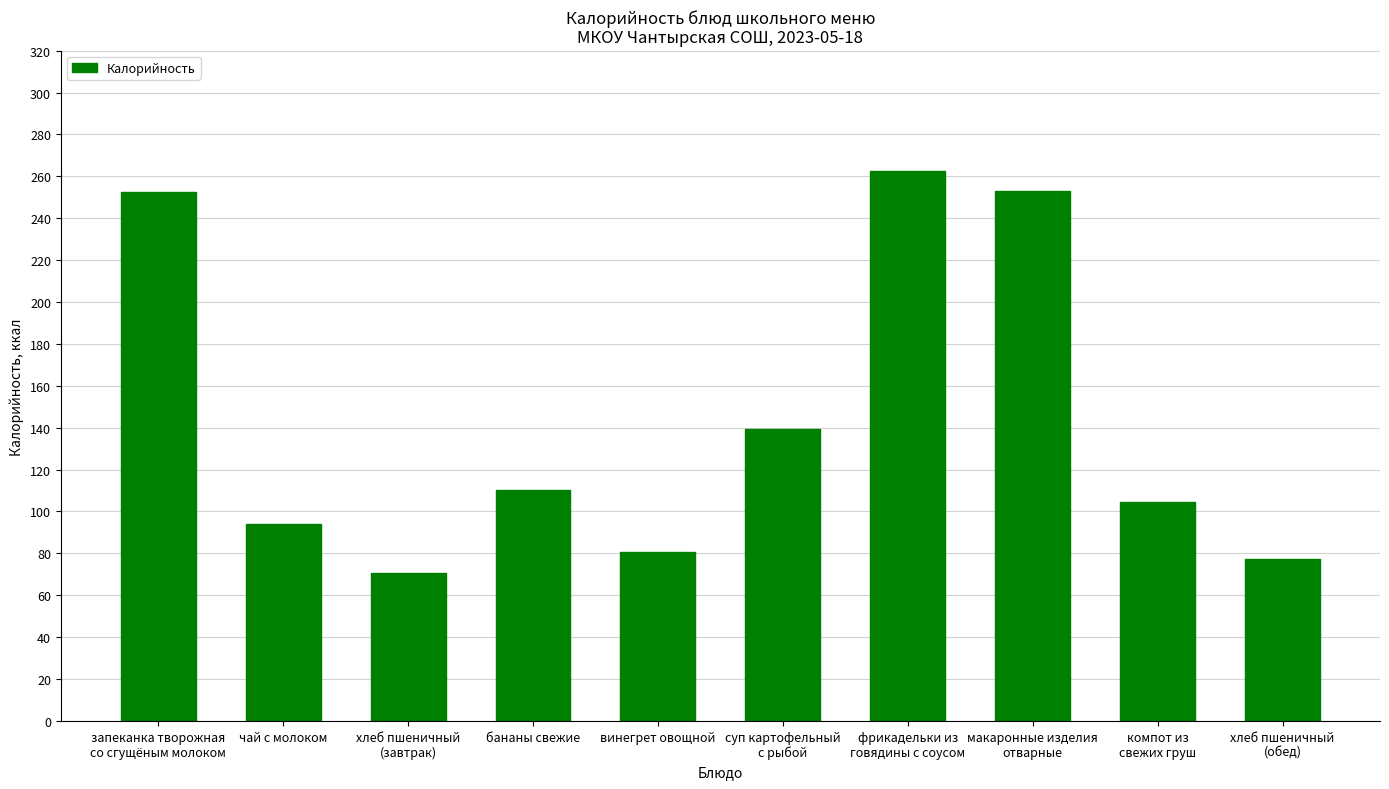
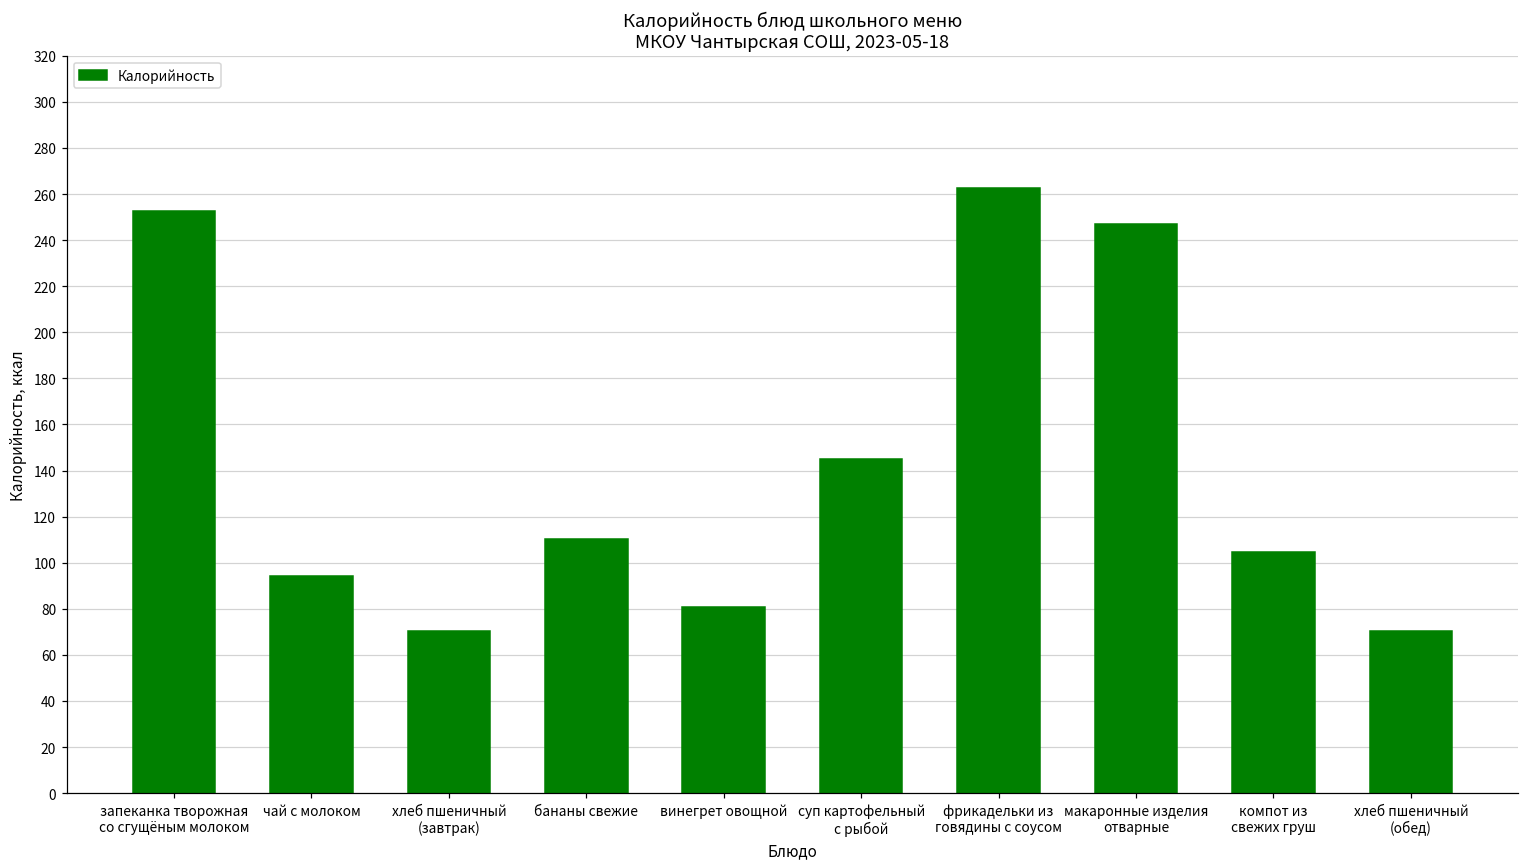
  {
    "запеканка творожная со сгущёным молоком": 253,
    "чай с молоком": 94,
    "хлеб пшеничный (завтрак)": 71,
    "бананы свежие": 110,
    "винегрет овощной": 81,
-   "суп картофельный с рыбой": 139,
+   "суп картофельный с рыбой": 145,
    "фрикадельки из говядины с соусом": 263,
-   "макаронные изделия отварные": 253,
+   "макаронные изделия отварные": 247,
    "компот из свежих груш": 105,
-   "хлеб пшеничный (обед)": 77
+   "хлеб пшеничный (обед)": 71
  }
